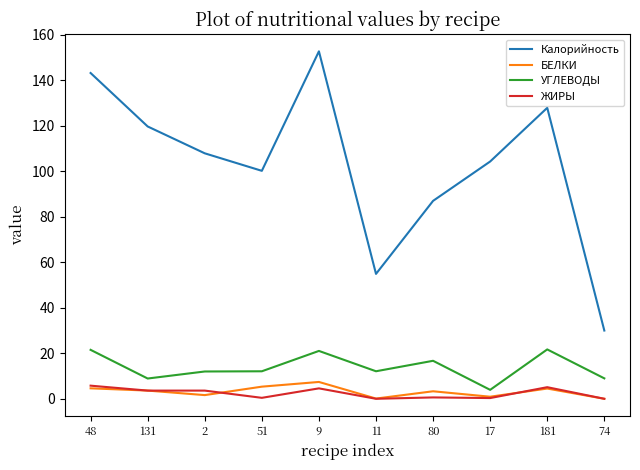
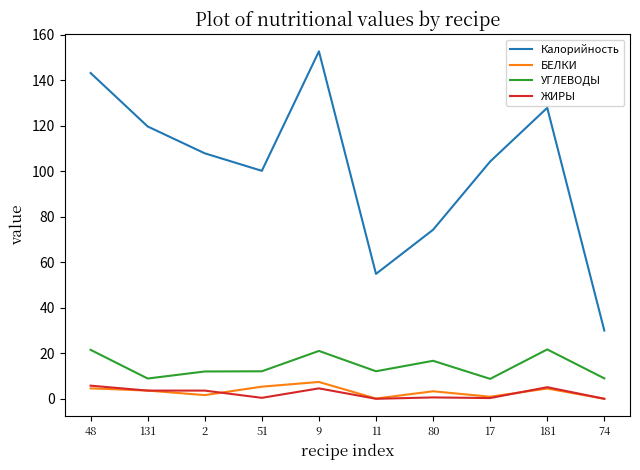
  {
    "Калорийность": {
      "48": 143,
      "131": 120,
      "2": 108,
      "51": 100,
      "9": 153,
      "11": 55,
-     "80": 87,
+     "80": 74,
      "17": 104,
      "181": 128,
      "74": 30
    },
    "БЕЛКИ": {
      "48": 5,
      "2": 2,
      "51": 5,
      "9": 7,
      "80": 3
    },
    "УГЛЕВОДЫ": {
      "48": 22,
      "131": 9,
      "2": 12,
      "51": 12,
      "9": 21,
      "11": 12,
      "80": 17,
-     "17": 4,
+     "17": 9,
      "181": 22,
      "74": 9
    },
    "ЖИРЫ": {
      "48": 6,
      "2": 4,
      "51": 0,
      "9": 5,
      "80": 1
    }
  }
